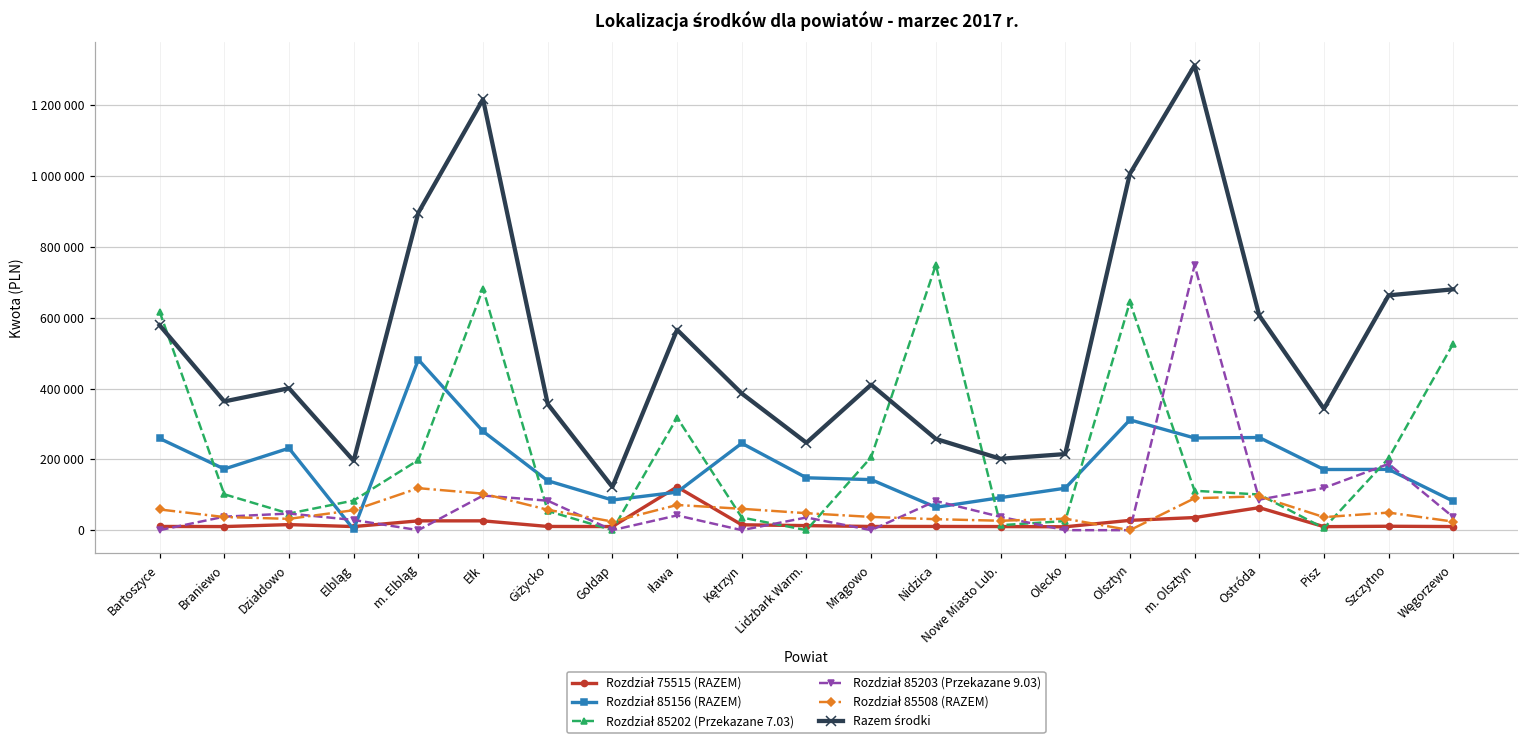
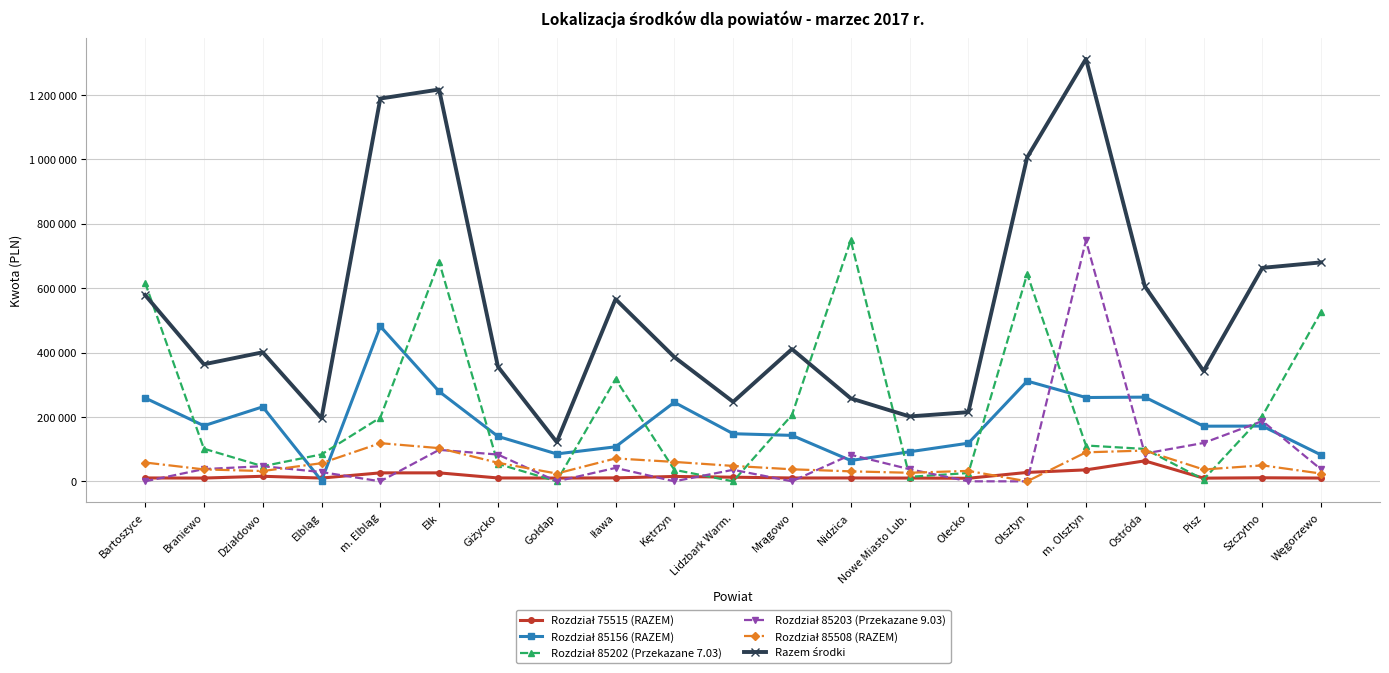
  {
    "Rozdział 75515 (RAZEM)": {
      "Bartoszyce": 10000,
      "Braniewo": 10000,
      "Działdowo": 20000,
      "Elbląg": 10000,
      "m. Elbląg": 30000,
      "Ełk": 30000,
      "Giżycko": 10000,
      "Gołdap": 10000,
-     "Iława": 120000,
+     "Iława": 10000,
      "Kętrzyn": 20000,
      "Lidzbark Warm.": 10000,
      "Mrągowo": 10000,
      "Nidzica": 10000,
      "Olecko": 10000,
      "Olsztyn": 30000,
      "m. Olsztyn": 40000,
      "Ostróda": 60000,
      "Szczytno": 10000,
      "Węgorzewo": 10000
    },
    "Rozdział 85156 (RAZEM)": {
      "Bartoszyce": 260000,
      "Braniewo": 170000,
      "Działdowo": 230000,
      "Elbląg": 0,
      "m. Elbląg": 480000,
      "Ełk": 280000,
      "Giżycko": 140000,
      "Gołdap": 90000,
      "Iława": 110000,
      "Kętrzyn": 250000,
      "Lidzbark Warm.": 150000,
      "Mrągowo": 140000,
      "Nidzica": 60000,
      "Nowe Miasto Lub.": 90000,
      "Olecko": 120000,
      "Olsztyn": 310000,
      "m. Olsztyn": 260000,
      "Ostróda": 260000,
      "Pisz": 170000,
      "Szczytno": 170000,
      "Węgorzewo": 80000
    },
    "Rozdział 85202 (Przekazane 7.03)": {
      "Bartoszyce": 620000,
      "Braniewo": 100000,
      "Elbląg": 80000,
      "m. Elbląg": 200000,
      "Ełk": 680000,
      "Iława": 320000,
      "Kętrzyn": 40000,
      "Lidzbark Warm.": 0,
      "Mrągowo": 210000,
      "Nidzica": 750000,
      "Olsztyn": 640000,
      "m. Olsztyn": 110000,
      "Szczytno": 200000,
      "Węgorzewo": 530000
    },
    "Rozdział 85203 (Przekazane 9.03)": {
      "Bartoszyce": 0,
      "Elbląg": 30000,
      "m. Elbląg": 0,
      "Giżycko": 80000,
      "Iława": 40000,
      "Kętrzyn": 0,
      "Lidzbark Warm.": 40000,
      "Mrągowo": 0,
      "Nidzica": 80000,
      "Nowe Miasto Lub.": 40000,
      "Olecko": 0,
      "m. Olsztyn": 750000,
      "Ostróda": 90000,
      "Pisz": 120000,
      "Szczytno": 190000,
      "Węgorzewo": 40000
    },
    "Rozdział 85508 (RAZEM)": {
      "Bartoszyce": 60000,
      "Działdowo": 30000,
      "Elbląg": 60000,
      "m. Elbląg": 120000,
      "Gołdap": 20000,
      "Iława": 70000,
      "Kętrzyn": 60000,
      "Lidzbark Warm.": 50000,
      "Mrągowo": 40000,
      "Nidzica": 30000,
      "Nowe Miasto Lub.": 30000,
      "m. Olsztyn": 90000,
      "Pisz": 40000,
      "Szczytno": 50000,
      "Węgorzewo": 20000
    },
    "Razem środki": {
      "Bartoszyce": 580000,
      "Braniewo": 360000,
      "Działdowo": 400000,
      "Elbląg": 200000,
-     "m. Elbląg": 900000,
+     "m. Elbląg": 1190000,
      "Ełk": 1220000,
      "Giżycko": 360000,
      "Gołdap": 120000,
      "Iława": 570000,
      "Kętrzyn": 390000,
      "Lidzbark Warm.": 250000,
      "Mrągowo": 410000,
      "Nidzica": 260000,
      "Nowe Miasto Lub.": 200000,
      "Olecko": 210000,
      "Olsztyn": 1010000,
      "m. Olsztyn": 1310000,
      "Ostróda": 610000,
      "Pisz": 340000,
      "Szczytno": 660000,
      "Węgorzewo": 680000
    }
  }
